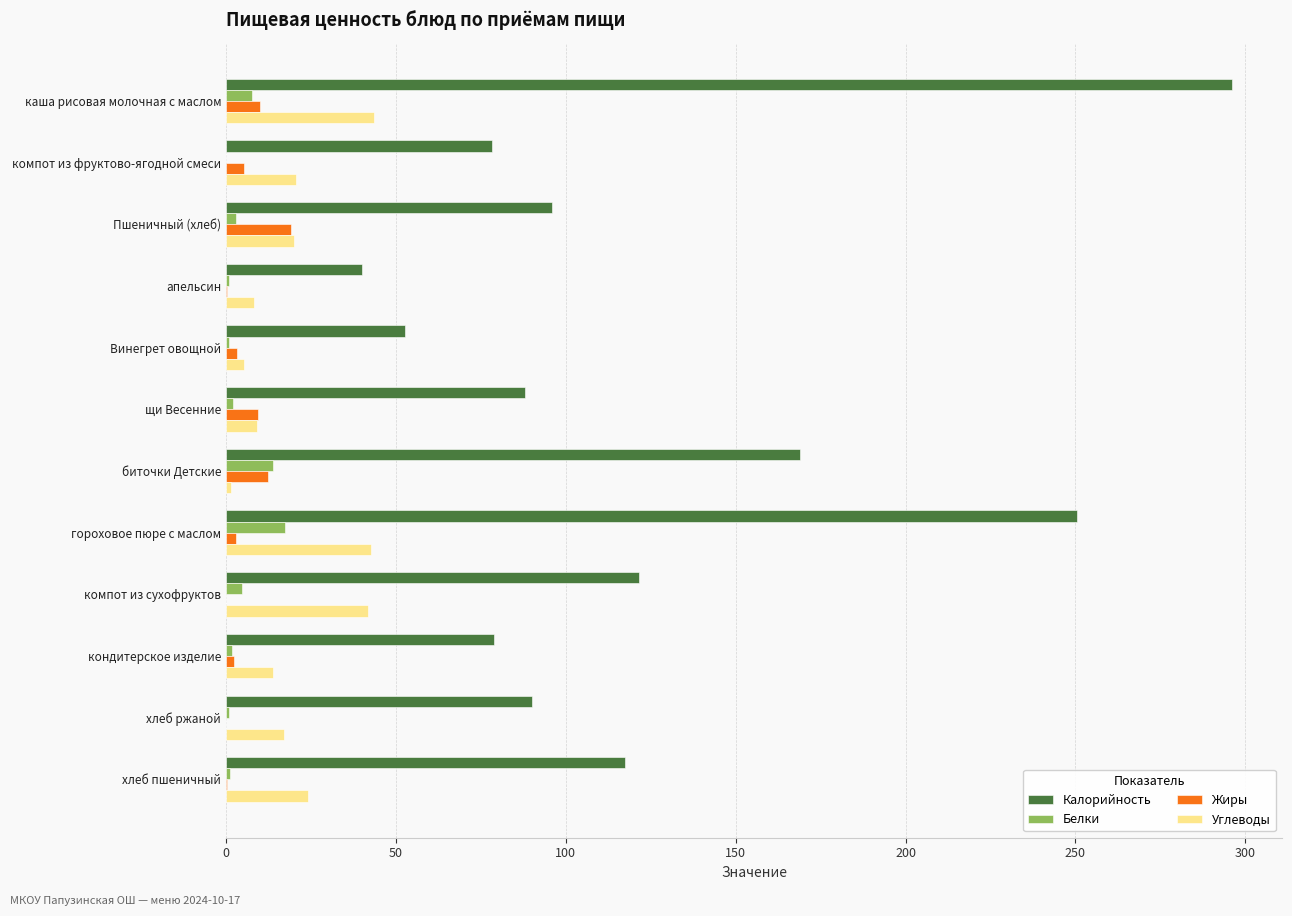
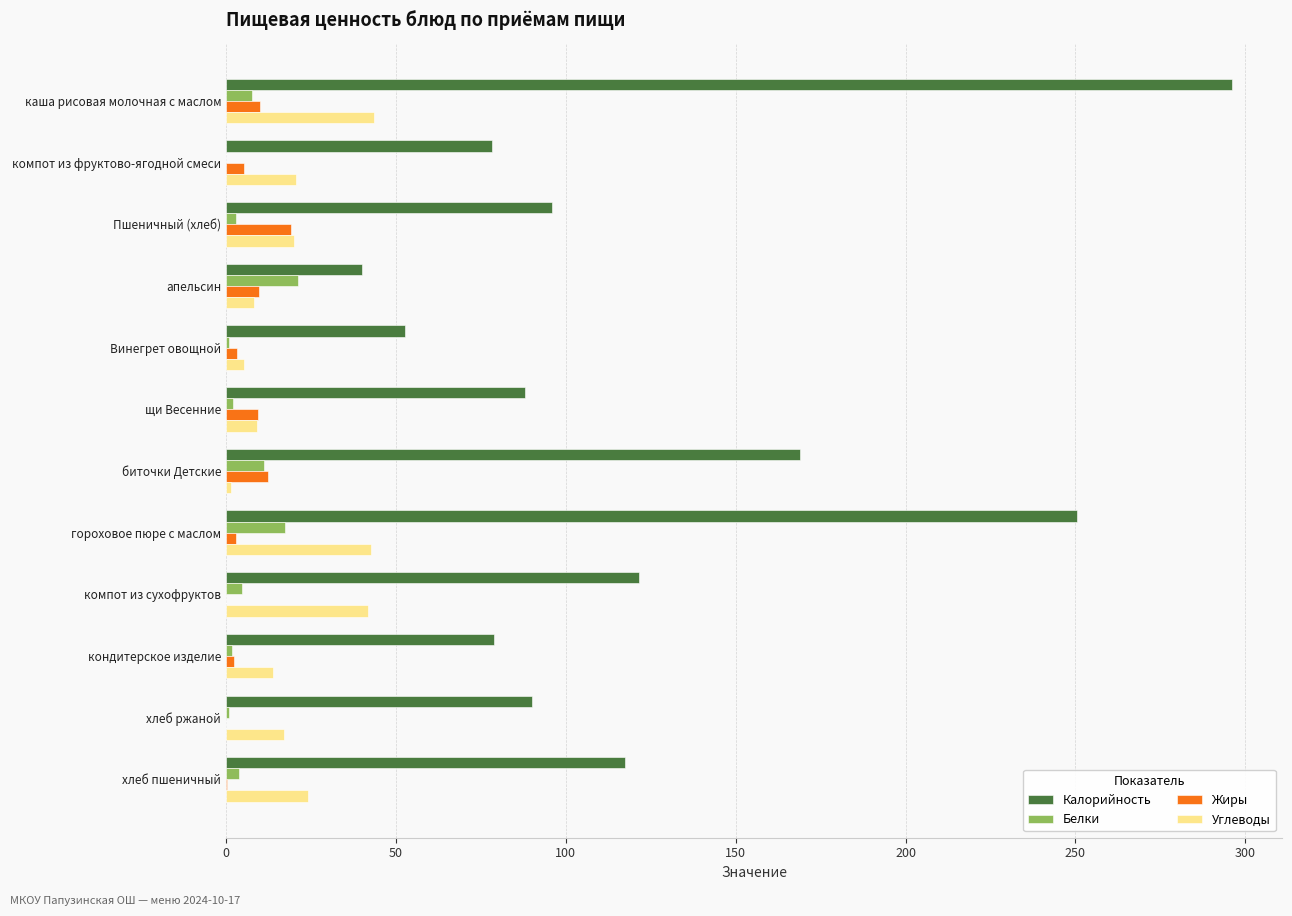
  {
    "Калорийность": {
      "каша рисовая молочная с маслом": 296,
      "компот из фруктово-ягодной смеси": 78,
      "Пшеничный (хлеб)": 96,
      "апельсин": 40,
      "Винегрет овощной": 53,
      "щи Весенние": 88,
      "биточки Детские": 169,
      "гороховое пюре с маслом": 250,
      "компот из сухофруктов": 122,
      "кондитерское изделие": 79,
      "хлеб ржаной": 90,
      "хлеб пшеничный": 118
    },
    "Белки": {
      "каша рисовая молочная с маслом": 8,
      "Пшеничный (хлеб)": 3,
-     "апельсин": 1,
+     "апельсин": 21,
      "Винегрет овощной": 1,
      "щи Весенние": 2,
-     "биточки Детские": 14,
+     "биточки Детские": 11,
      "гороховое пюре с маслом": 17,
      "компот из сухофруктов": 5,
      "кондитерское изделие": 2,
      "хлеб ржаной": 1,
-     "хлеб пшеничный": 1
+     "хлеб пшеничный": 4
    },
    "Жиры": {
      "каша рисовая молочная с маслом": 10,
      "компот из фруктово-ягодной смеси": 5,
      "Пшеничный (хлеб)": 19,
-     "апельсин": 0,
+     "апельсин": 10,
      "Винегрет овощной": 3,
      "щи Весенние": 9,
      "биточки Детские": 12,
      "гороховое пюре с маслом": 3,
      "компот из сухофруктов": 0,
      "кондитерское изделие": 2,
      "хлеб ржаной": 0
    },
    "Углеводы": {
      "каша рисовая молочная с маслом": 44,
      "компот из фруктово-ягодной смеси": 21,
      "Пшеничный (хлеб)": 20,
      "апельсин": 8,
      "Винегрет овощной": 5,
      "щи Весенние": 9,
      "биточки Детские": 1,
      "гороховое пюре с маслом": 43,
      "компот из сухофруктов": 42,
      "кондитерское изделие": 14,
      "хлеб ржаной": 17,
      "хлеб пшеничный": 24
    }
  }
